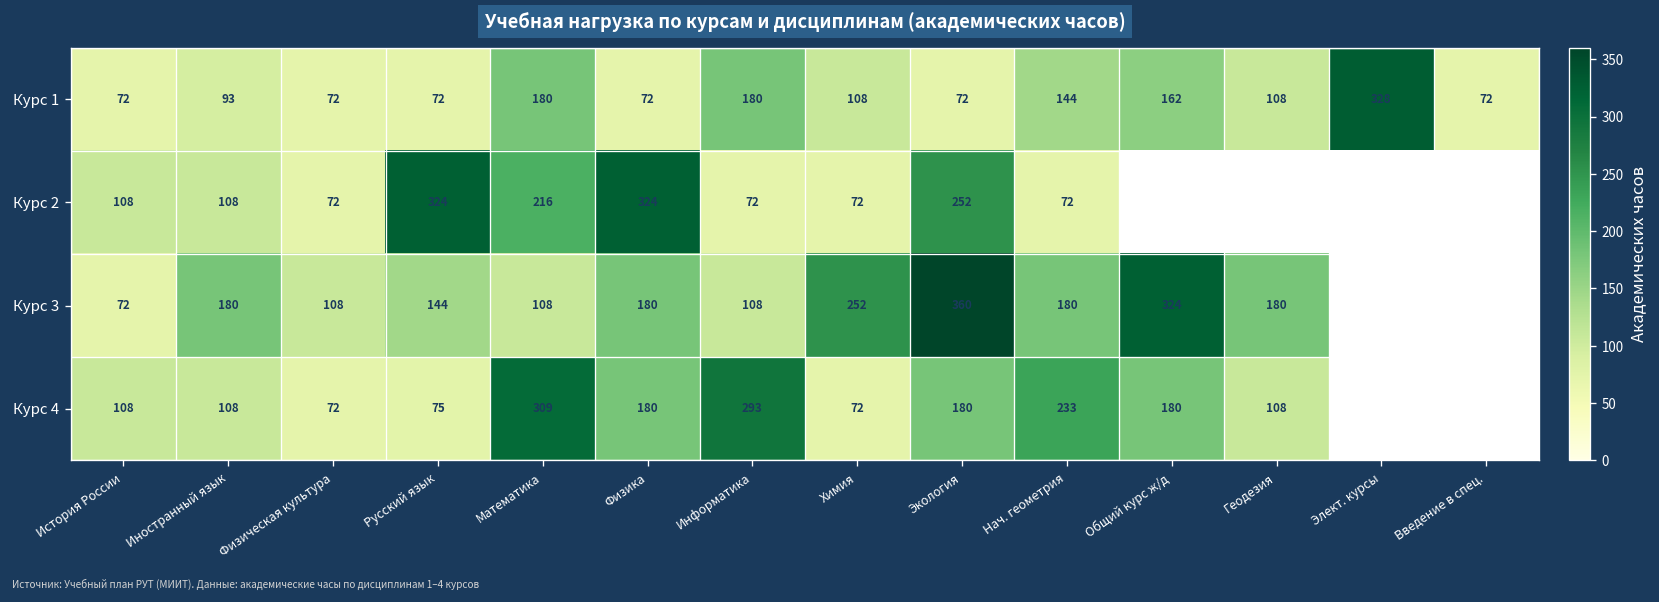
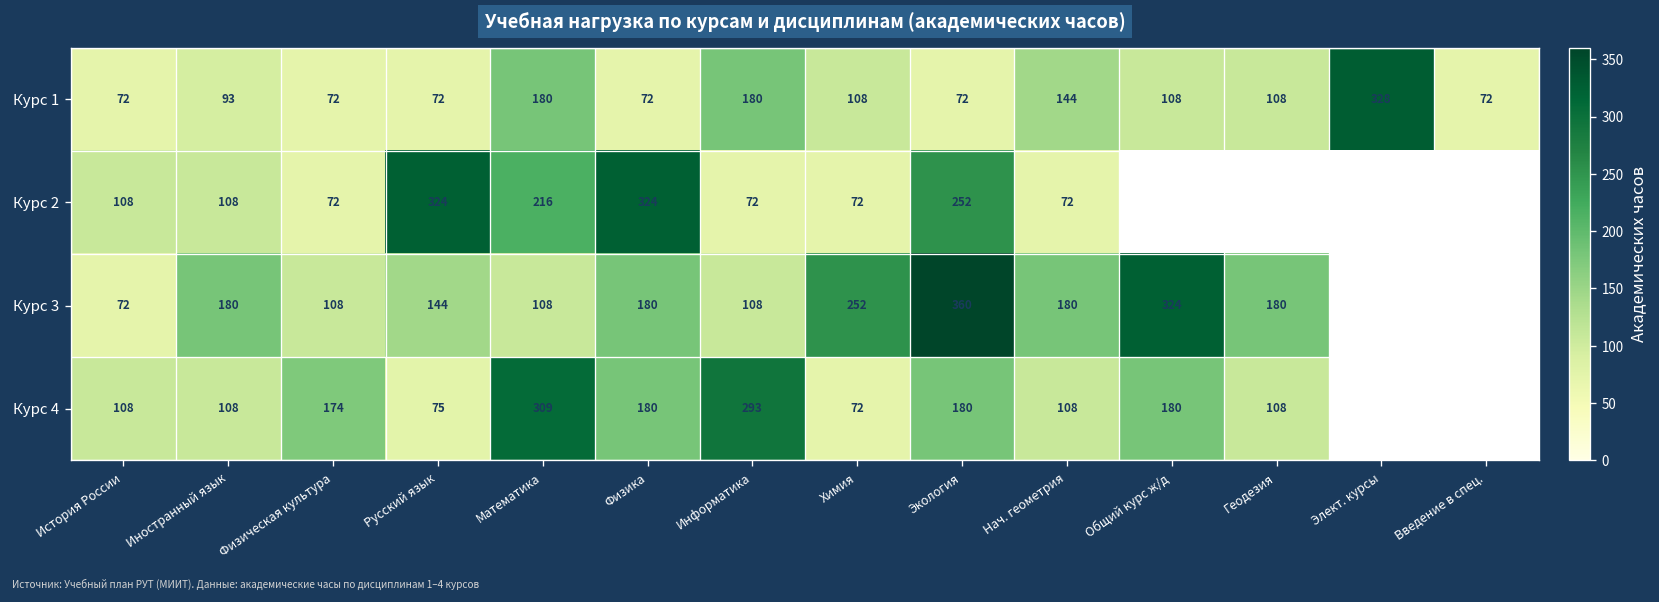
  {
    "Курс 1": {
      "История России": 72,
      "Иностранный язык": 93,
      "Физическая культура": 72,
      "Русский язык": 72,
      "Математика": 180,
      "Физика": 72,
      "Информатика": 180,
      "Химия": 108,
      "Экология": 72,
      "Нач. геометрия": 144,
-     "Общий курс ж/д": 162,
+     "Общий курс ж/д": 108,
      "Геодезия": 108,
      "Введение в спец.": 72
    },
    "Курс 2": {
      "История России": 108,
      "Иностранный язык": 108,
      "Физическая культура": 72,
      "Математика": 216,
      "Информатика": 72,
      "Химия": 72,
      "Экология": 252,
      "Нач. геометрия": 72
    },
    "Курс 3": {
      "История России": 72,
      "Иностранный язык": 180,
      "Физическая культура": 108,
      "Русский язык": 144,
      "Математика": 108,
      "Физика": 180,
      "Информатика": 108,
      "Химия": 252,
      "Экология": 360,
      "Нач. геометрия": 180,
      "Геодезия": 180
    },
    "Курс 4": {
      "История России": 108,
      "Иностранный язык": 108,
-     "Физическая культура": 72,
+     "Физическая культура": 174,
      "Русский язык": 75,
      "Математика": 309,
      "Физика": 180,
      "Информатика": 293,
      "Химия": 72,
      "Экология": 180,
-     "Нач. геометрия": 233,
+     "Нач. геометрия": 108,
      "Общий курс ж/д": 180,
      "Геодезия": 108
    }
  }
